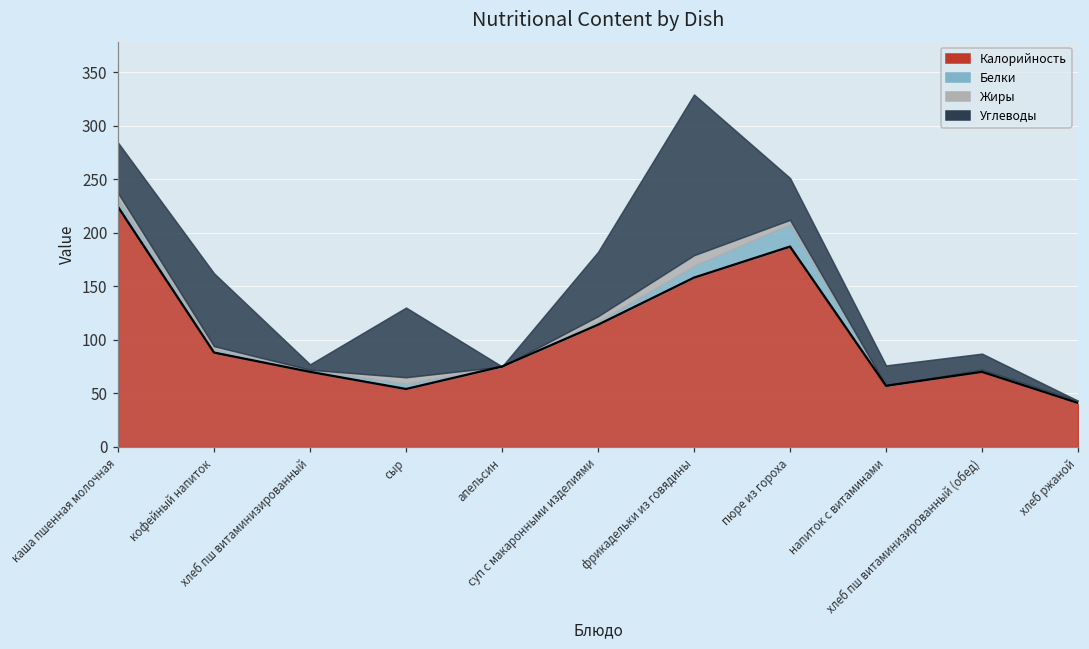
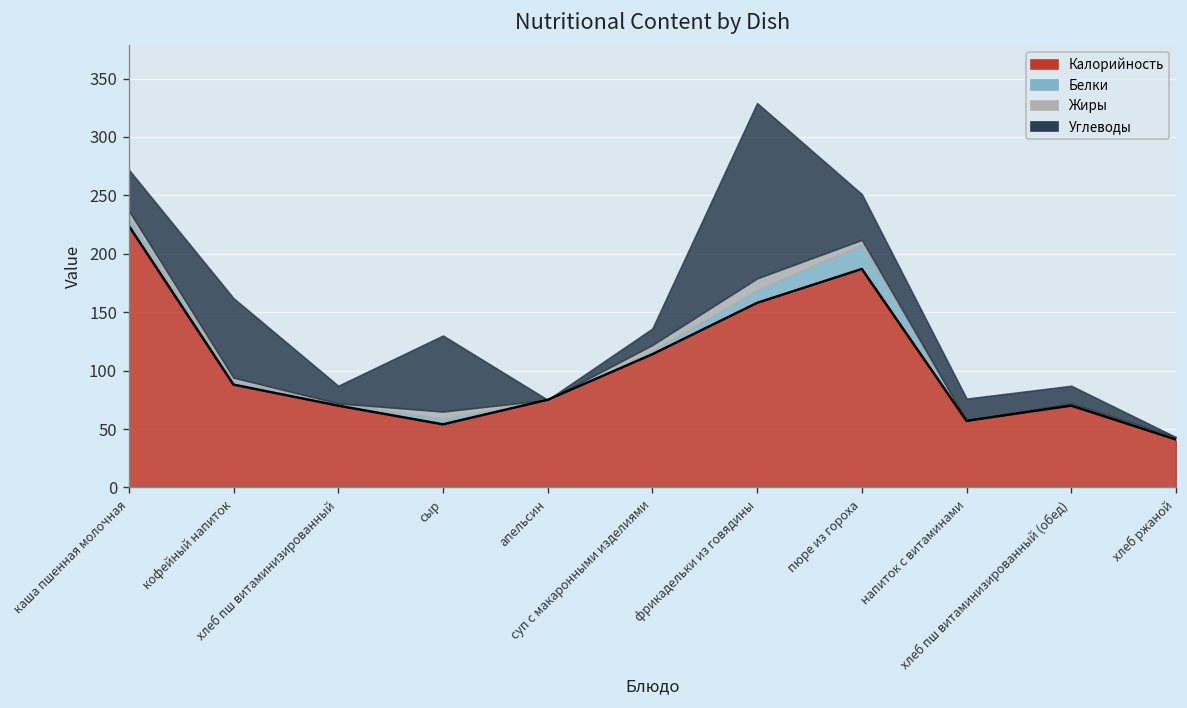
  {
    "Калорийность": {
      "каша пшенная молочная": 220,
      "кофейный напиток": 90,
      "сыр": 50,
      "суп с макаронными изделиями": 110,
      "фрикадельки из говядины": 160,
      "пюре из гороха": 190
    },
    "Углеводы": {
-     "каша пшенная молочная": 50,
+     "каша пшенная молочная": 40,
      "кофейный напиток": 70,
-     "хлеб пш витаминизированный": 10,
+     "хлеб пш витаминизированный": 20,
      "сыр": 70,
-     "суп с макаронными изделиями": 60,
+     "суп с макаронными изделиями": 10,
      "фрикадельки из говядины": 150,
      "пюре из гороха": 40,
      "напиток с витаминами": 20,
      "хлеб пш витаминизированный (обед)": 20
    }
  }
